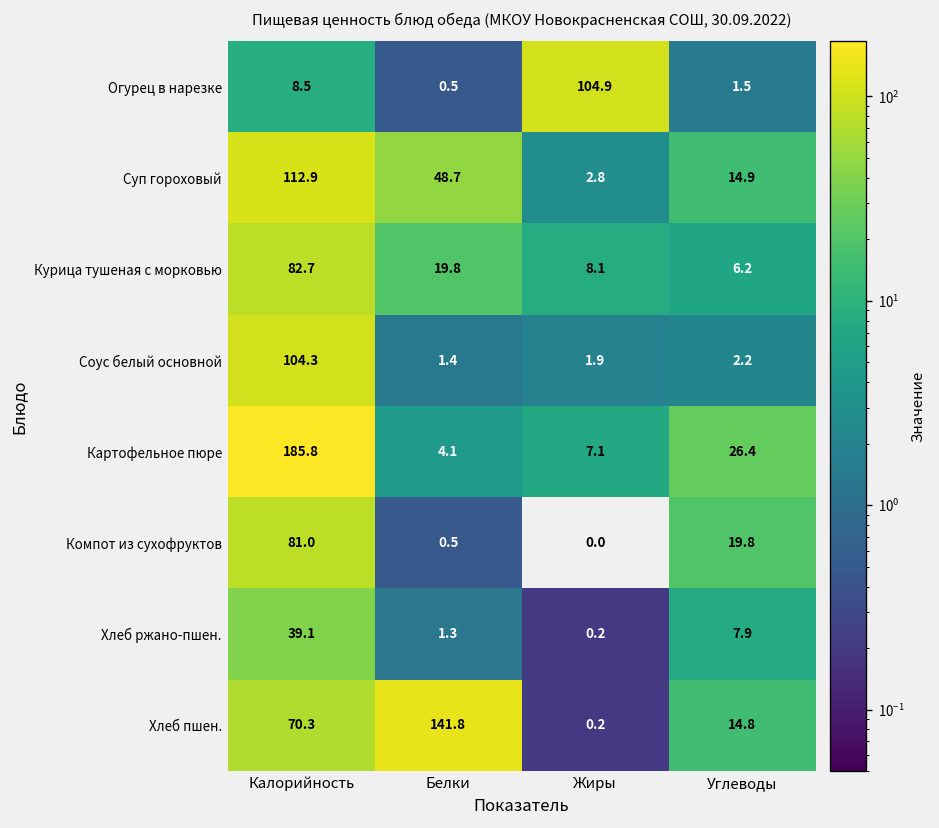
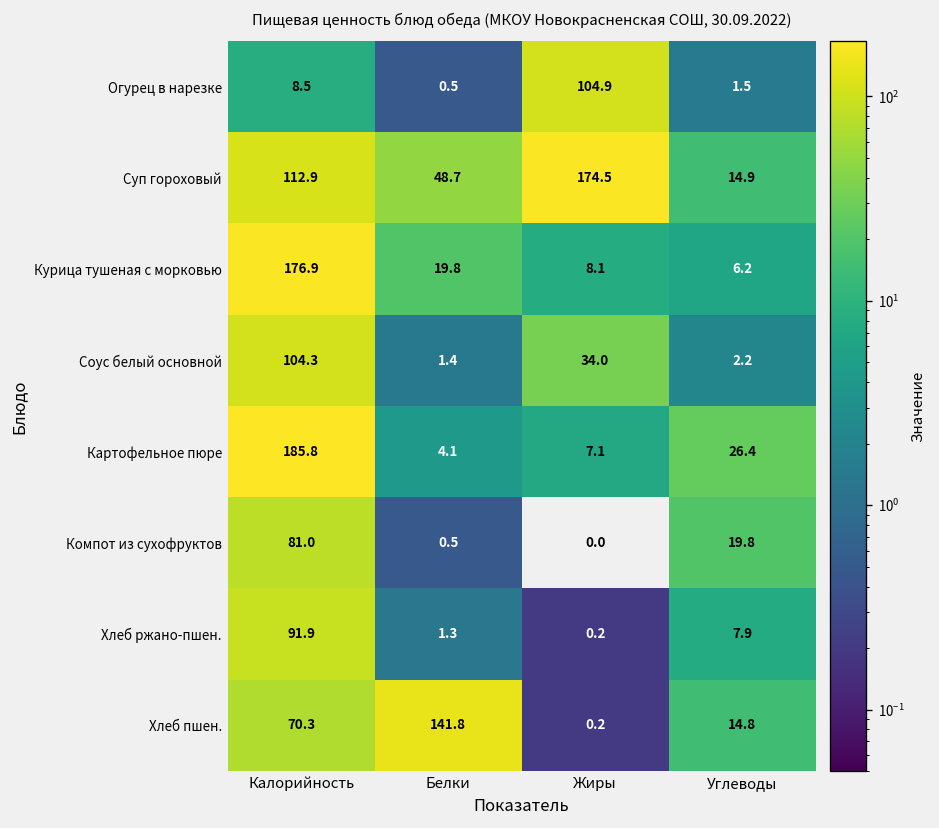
  {
    "Огурец в нарезке": {
      "Калорийность": 8.5,
      "Белки": 0.5,
      "Жиры": 104.9,
      "Углеводы": 1.5
    },
    "Суп гороховый": {
      "Калорийность": 112.9,
      "Белки": 48.7,
-     "Жиры": 2.8,
+     "Жиры": 174.5,
      "Углеводы": 14.9
    },
    "Курица тушеная с морковью": {
-     "Калорийность": 82.7,
+     "Калорийность": 176.9,
      "Белки": 19.8,
      "Жиры": 8.1,
      "Углеводы": 6.2
    },
    "Соус белый основной": {
      "Калорийность": 104.3,
      "Белки": 1.4,
-     "Жиры": 1.9,
+     "Жиры": 34.0,
      "Углеводы": 2.2
    },
    "Картофельное пюре": {
      "Калорийность": 185.8,
      "Белки": 4.1,
      "Жиры": 7.1,
      "Углеводы": 26.4
    },
    "Компот из сухофруктов": {
      "Калорийность": 81.0,
      "Белки": 0.5,
      "Жиры": 0.0,
      "Углеводы": 19.8
    },
    "Хлеб ржано-пшен.": {
-     "Калорийность": 39.1,
+     "Калорийность": 91.9,
      "Белки": 1.3,
      "Жиры": 0.2,
      "Углеводы": 7.9
    },
    "Хлеб пшен.": {
      "Калорийность": 70.3,
      "Белки": 141.8,
      "Жиры": 0.2,
      "Углеводы": 14.8
    }
  }
